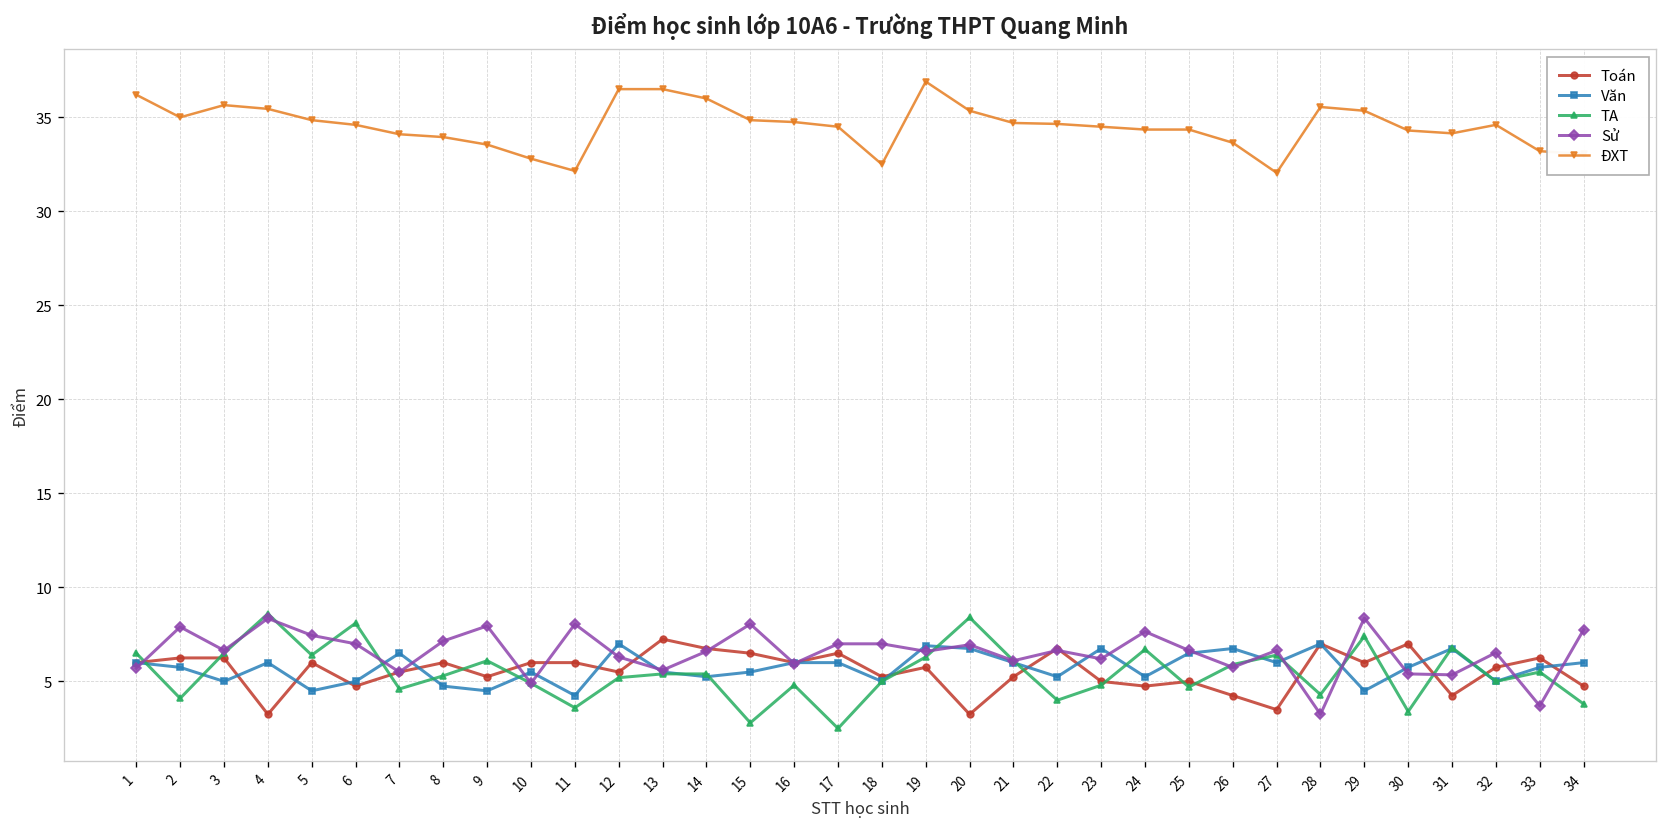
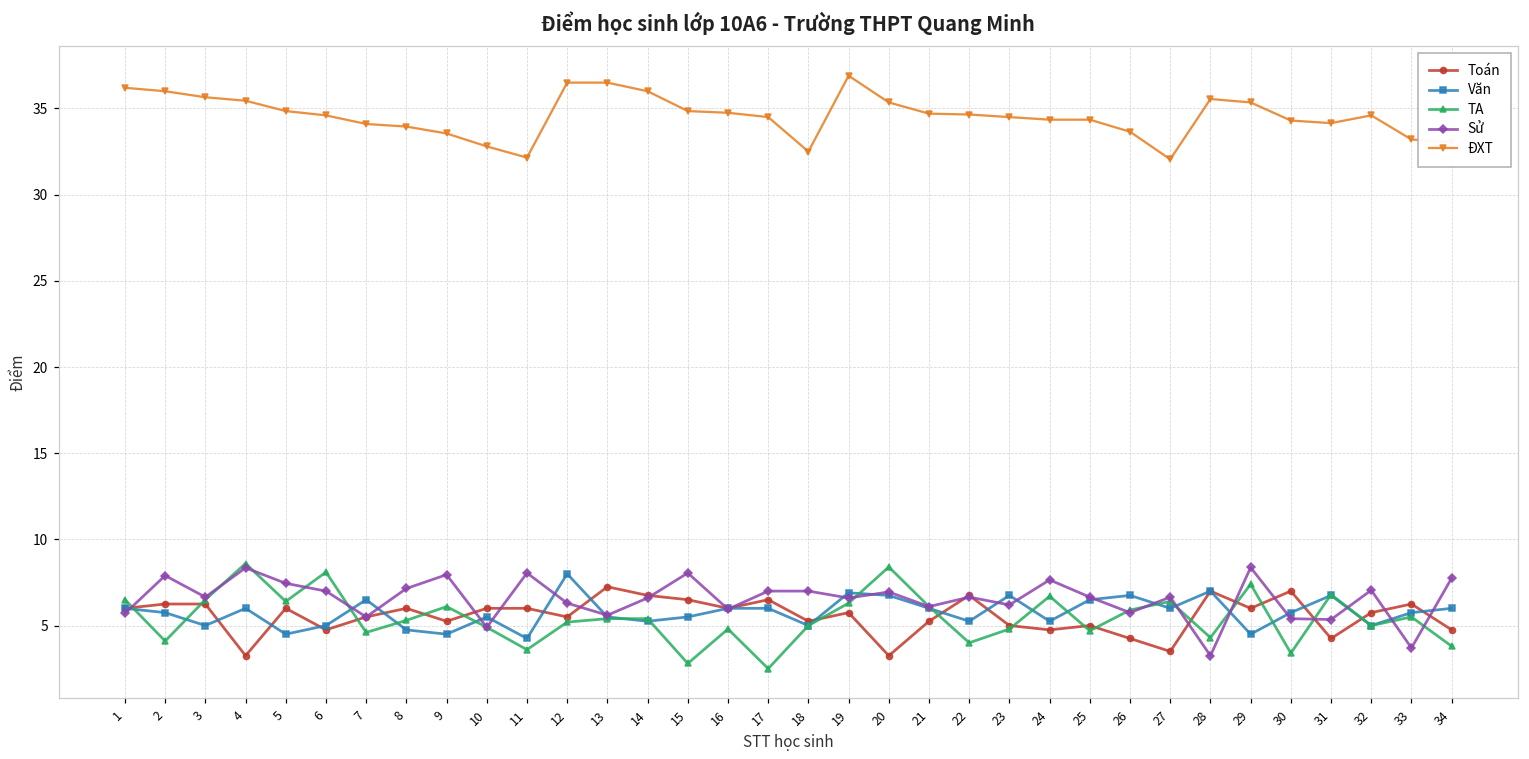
  {
    "Toán": {
      "2": 6.3,
      "3": 6.3,
      "4": 3.3,
      "5": 6.0,
      "6": 4.8,
      "8": 6.0,
      "9": 5.3,
      "10": 6.0,
      "11": 6.0,
      "12": 5.5,
      "13": 7.3,
      "15": 6.5,
      "17": 6.5,
      "18": 5.3,
      "19": 5.8,
      "20": 3.3,
      "21": 5.3,
      "23": 5.0,
      "24": 4.8,
      "25": 5.0,
      "26": 4.3,
      "27": 3.5,
      "29": 6.0,
      "30": 7.0,
      "31": 4.3,
      "32": 5.8,
      "33": 6.3,
      "34": 4.8
    },
    "Văn": {
      "2": 5.8,
      "3": 5,
      "4": 6,
      "5": 4.5,
      "6": 5,
      "7": 6.5,
      "8": 4.8,
      "9": 4.5,
      "10": 5.5,
      "11": 4.3,
-     "12": 7,
+     "12": 8,
      "15": 5.5,
      "17": 6,
      "19": 7,
      "20": 6.8,
      "22": 5.3,
      "23": 6.8,
      "24": 5.3,
      "26": 6.8,
      "27": 6,
      "29": 4.5,
      "30": 5.8,
      "33": 5.8,
      "34": 6
    },
    "TA": {
      "1": 6.5,
      "2": 4.1,
      "4": 8.6,
      "5": 6.4,
      "6": 8.1,
      "7": 4.6,
      "8": 5.3,
      "9": 6.1,
      "11": 3.6,
      "12": 5.2,
      "15": 2.8,
      "16": 4.8,
      "17": 2.5,
      "19": 6.3,
      "20": 8.4,
      "22": 4.0,
      "23": 4.8,
      "24": 6.7,
      "25": 4.7,
      "27": 6.4,
      "28": 4.3,
      "29": 7.4,
      "30": 3.4,
      "33": 5.5,
      "34": 3.8
    },
    "Sử": {
      "1": 5.7,
      "2": 7.9,
      "4": 8.4,
      "5": 7.5,
      "6": 7.0,
      "8": 7.2,
      "9": 8.0,
      "11": 8.1,
      "12": 6.3,
      "15": 8.1,
      "17": 7.0,
      "18": 7.0,
      "19": 6.6,
      "20": 7.0,
      "23": 6.2,
      "24": 7.7,
      "27": 6.7,
      "28": 3.3,
      "29": 8.4,
      "30": 5.4,
      "31": 5.4,
-     "32": 6.5,
+     "32": 7.1,
      "33": 3.7,
      "34": 7.8
    },
    "ĐXT": {
      "1": 36.2,
-     "2": 35,
+     "2": 36,
      "3": 35.7,
      "4": 35.5,
      "5": 35,
      "6": 34.6,
      "7": 34,
      "8": 34,
      "9": 33.6,
      "10": 32.8,
      "11": 32,
      "12": 36.5,
      "13": 36.5,
      "14": 36,
      "15": 35,
      "16": 34.8,
      "17": 34.5,
      "18": 32.5,
      "19": 37,
      "20": 35.4,
      "21": 34.7,
      "22": 34.7,
      "23": 34.5,
      "24": 34.4,
      "25": 34.4,
      "26": 33.7,
      "27": 32,
      "28": 35.6,
      "29": 35.4,
      "30": 34.3,
      "31": 34,
      "32": 34.6,
      "33": 33.2
    }
  }
